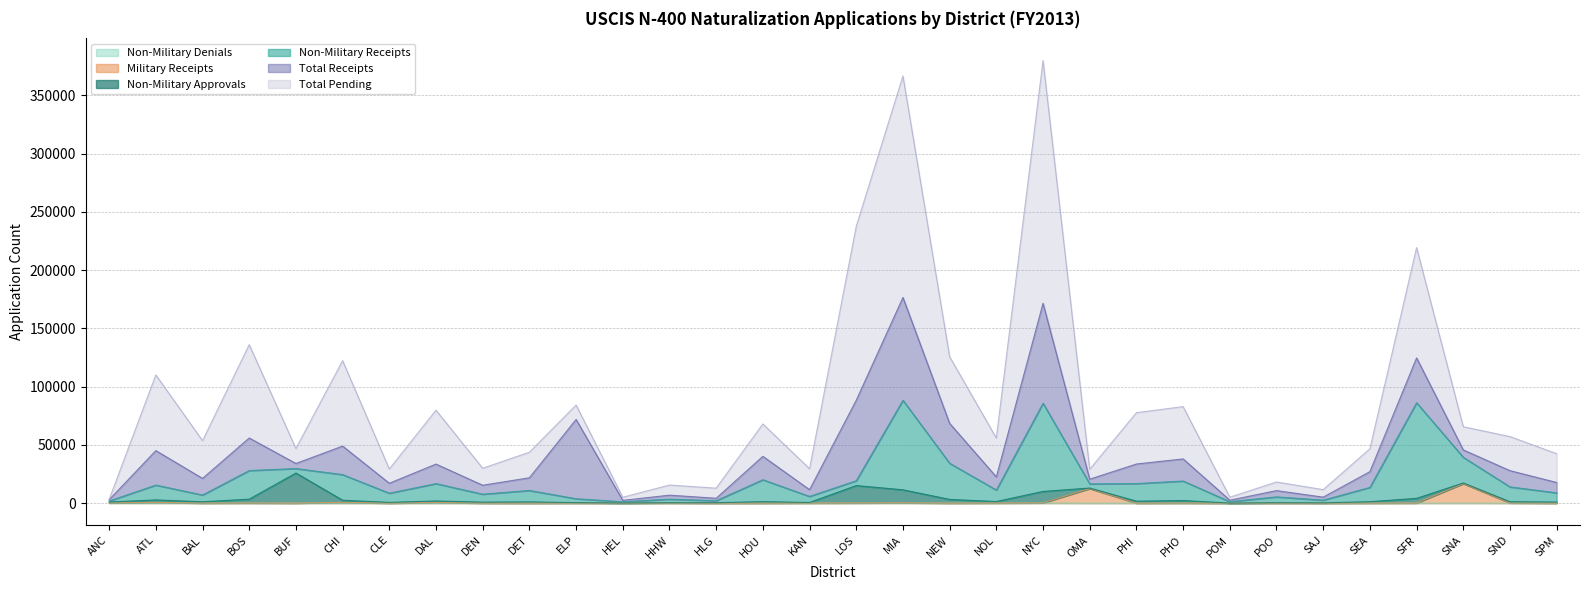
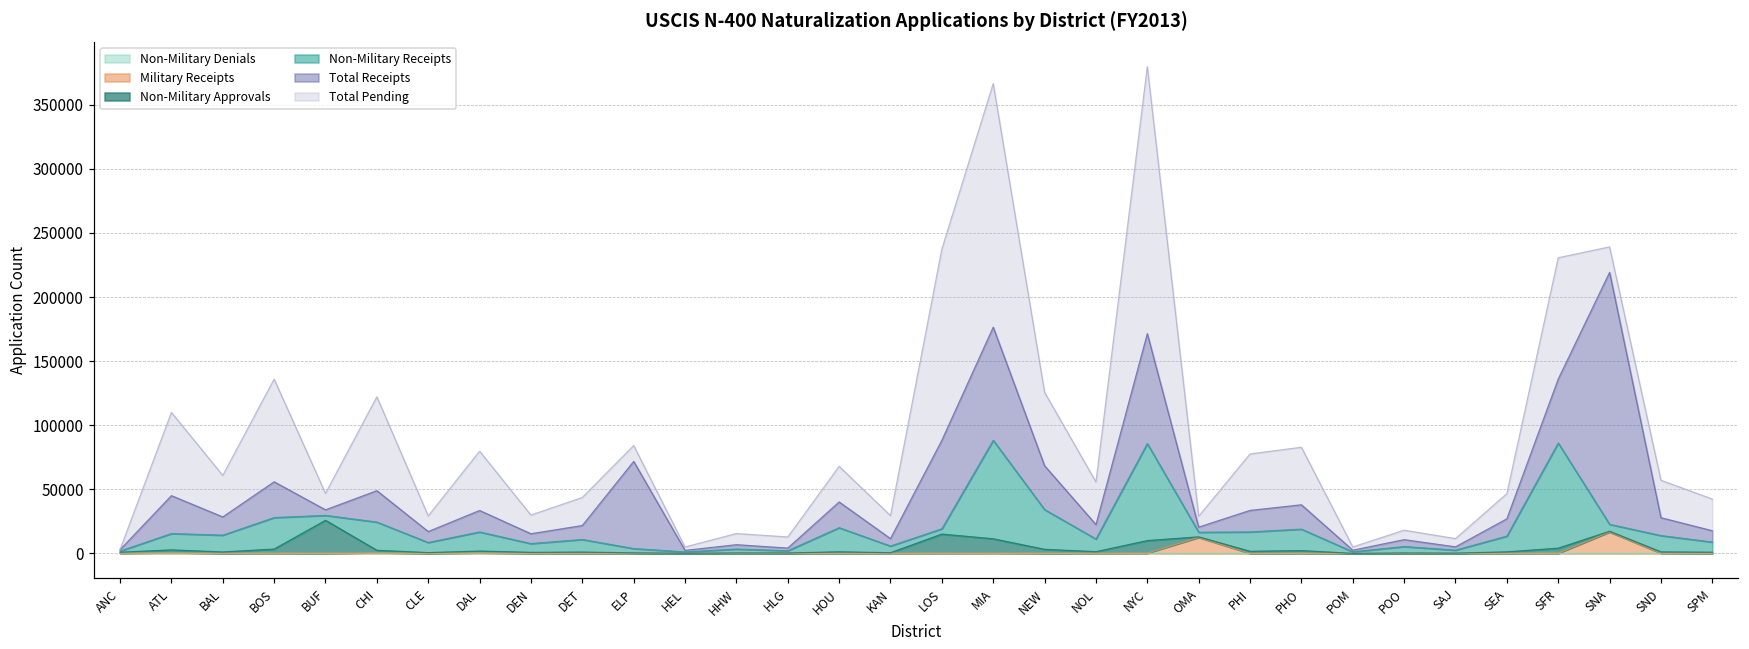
  {
    "Non-Military Approvals": {
      "BOS": 3000,
      "BUF": 26000,
      "LOS": 15000,
      "MIA": 11000,
      "NEW": 3000,
      "NYC": 10000,
      "SFR": 4000
    },
    "Non-Military Receipts": {
      "ATL": 13000,
-     "BAL": 6000,
+     "BAL": 13000,
      "BOS": 25000,
      "BUF": 4000,
      "CHI": 22000,
      "CLE": 8000,
      "DAL": 15000,
      "DEN": 7000,
      "DET": 10000,
      "ELP": 3000,
      "HHW": 3000,
      "HOU": 19000,
      "KAN": 5000,
      "LOS": 4000,
      "MIA": 77000,
      "NEW": 31000,
      "NOL": 10000,
      "NYC": 76000,
      "OMA": 4000,
      "PHI": 15000,
      "PHO": 17000,
      "POO": 5000,
      "SAJ": 2000,
      "SEA": 12000,
      "SFR": 82000,
-     "SNA": 22000,
+     "SNA": 5000,
      "SND": 13000,
      "SPM": 8000
    },
    "Total Receipts": {
      "ATL": 30000,
      "BAL": 14000,
      "BOS": 28000,
      "BUF": 4000,
      "CHI": 24000,
      "CLE": 9000,
      "DAL": 17000,
      "DEN": 8000,
      "DET": 11000,
      "ELP": 68000,
      "HHW": 3000,
      "HOU": 20000,
      "KAN": 6000,
      "LOS": 69000,
      "MIA": 88000,
      "NEW": 34000,
      "NOL": 11000,
      "NYC": 86000,
      "OMA": 4000,
      "PHI": 17000,
      "PHO": 19000,
      "POO": 5000,
      "SAJ": 3000,
      "SEA": 14000,
-     "SFR": 38000,
-     "SNA": 6000,
+     "SFR": 50000,
+     "SNA": 197000,
      "SND": 14000,
      "SPM": 9000
    }
  }
